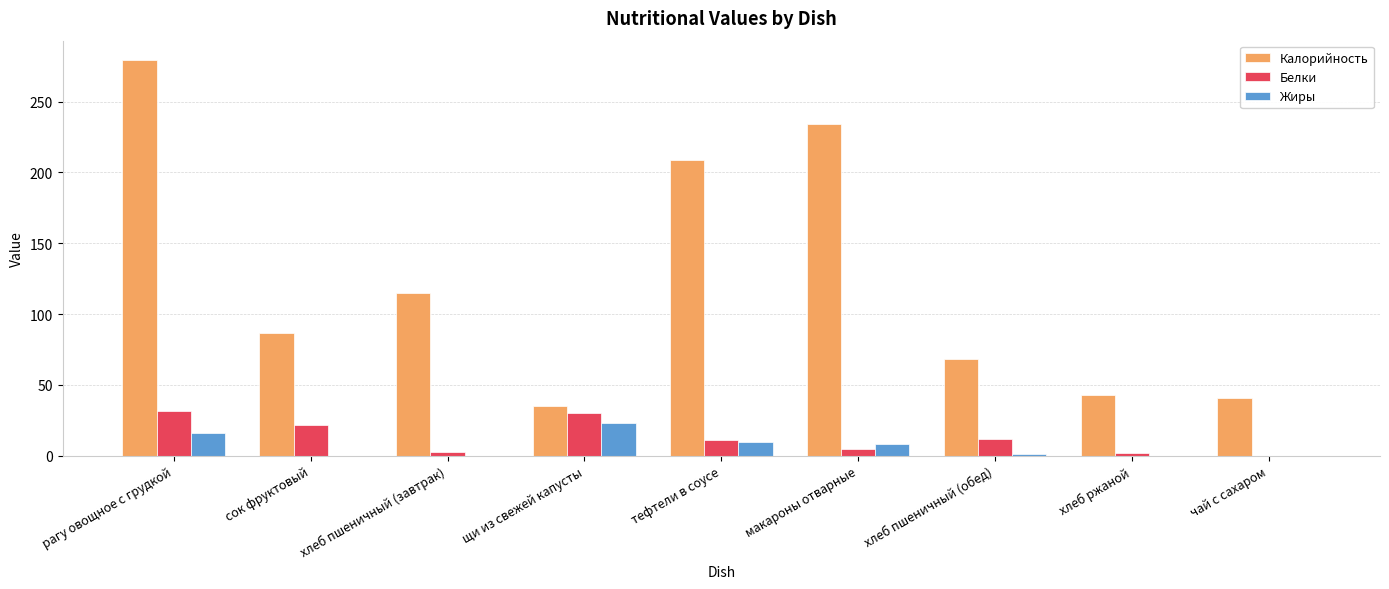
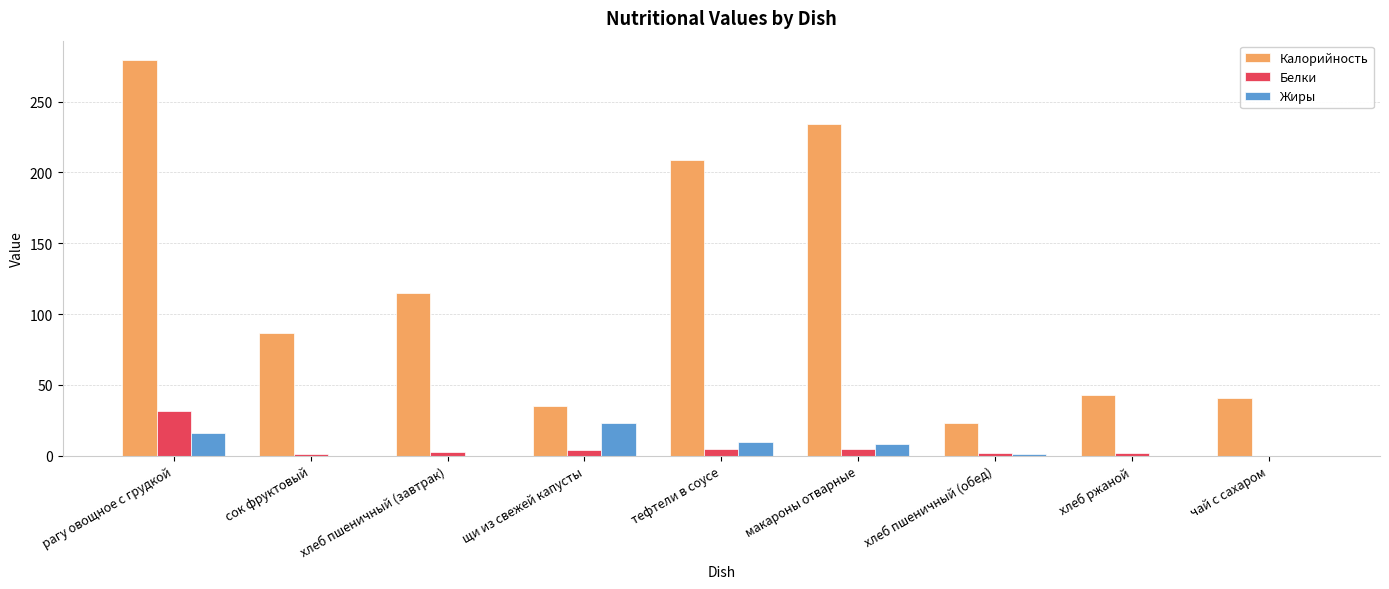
  {
    "Калорийность": {
      "рагу овощное с грудкой": 279,
      "сок фруктовый": 87,
      "хлеб пшеничный (завтрак)": 115,
      "щи из свежей капусты": 35,
      "тефтели в соусе": 209,
      "макароны отварные": 234,
-     "хлеб пшеничный (обед)": 68,
+     "хлеб пшеничный (обед)": 23,
      "хлеб ржаной": 43,
      "чай с сахаром": 41
    },
    "Белки": {
      "рагу овощное с грудкой": 32,
-     "сок фруктовый": 22,
+     "сок фруктовый": 1,
      "хлеб пшеничный (завтрак)": 3,
-     "щи из свежей капусты": 30,
-     "тефтели в соусе": 11,
+     "щи из свежей капусты": 4,
+     "тефтели в соусе": 5,
      "макароны отварные": 5,
-     "хлеб пшеничный (обед)": 12,
+     "хлеб пшеничный (обед)": 2,
      "хлеб ржаной": 2,
      "чай с сахаром": 0
    },
    "Жиры": {
      "рагу овощное с грудкой": 16,
      "сок фруктовый": 0,
      "хлеб пшеничный (завтрак)": 0,
      "щи из свежей капусты": 23,
      "тефтели в соусе": 10,
      "макароны отварные": 8,
      "хлеб ржаной": 0,
      "чай с сахаром": 0
    }
  }
